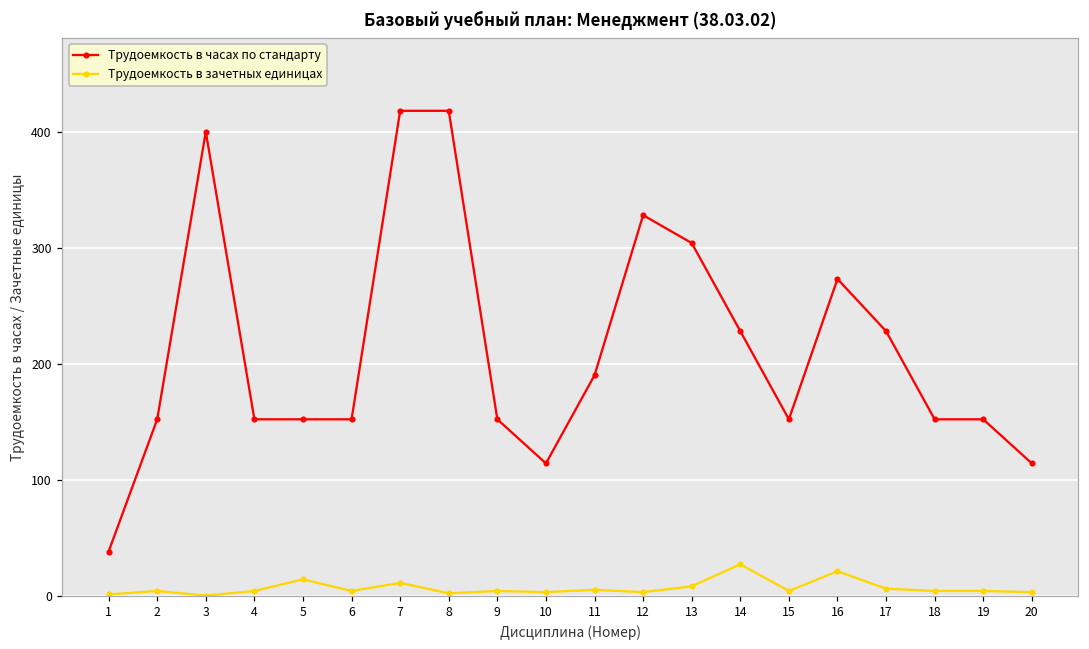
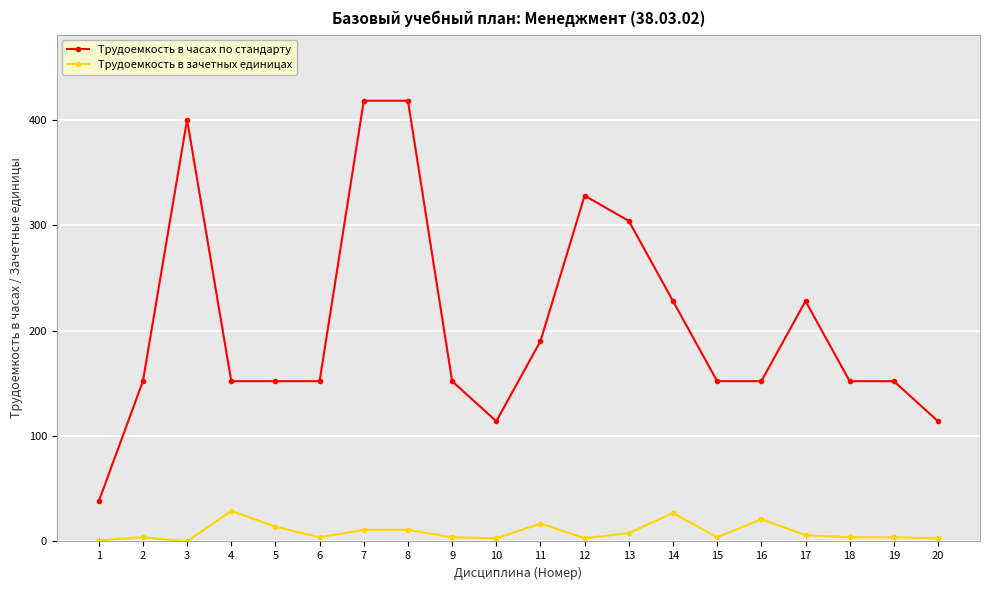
  {
    "Трудоемкость в часах по стандарту": {
      "1": 38,
      "2": 152,
      "3": 400,
      "4": 152,
      "5": 152,
      "6": 152,
      "7": 418,
      "8": 418,
      "9": 152,
      "10": 114,
      "11": 190,
      "12": 328,
      "13": 304,
      "14": 228,
      "15": 152,
-     "16": 273,
+     "16": 152,
      "17": 228,
      "18": 152,
      "19": 152,
      "20": 114
    },
    "Трудоемкость в зачетных единицах": {
      "1": 1,
      "2": 4,
      "3": 0,
-     "4": 4,
+     "4": 29,
      "5": 14,
      "6": 4,
      "7": 11,
-     "8": 2,
+     "8": 11,
      "9": 4,
      "10": 3,
-     "11": 5,
+     "11": 17,
      "12": 3,
      "13": 8,
      "14": 27,
      "15": 4,
      "16": 21,
      "17": 6,
      "18": 4,
      "19": 4,
      "20": 3
    }
  }
